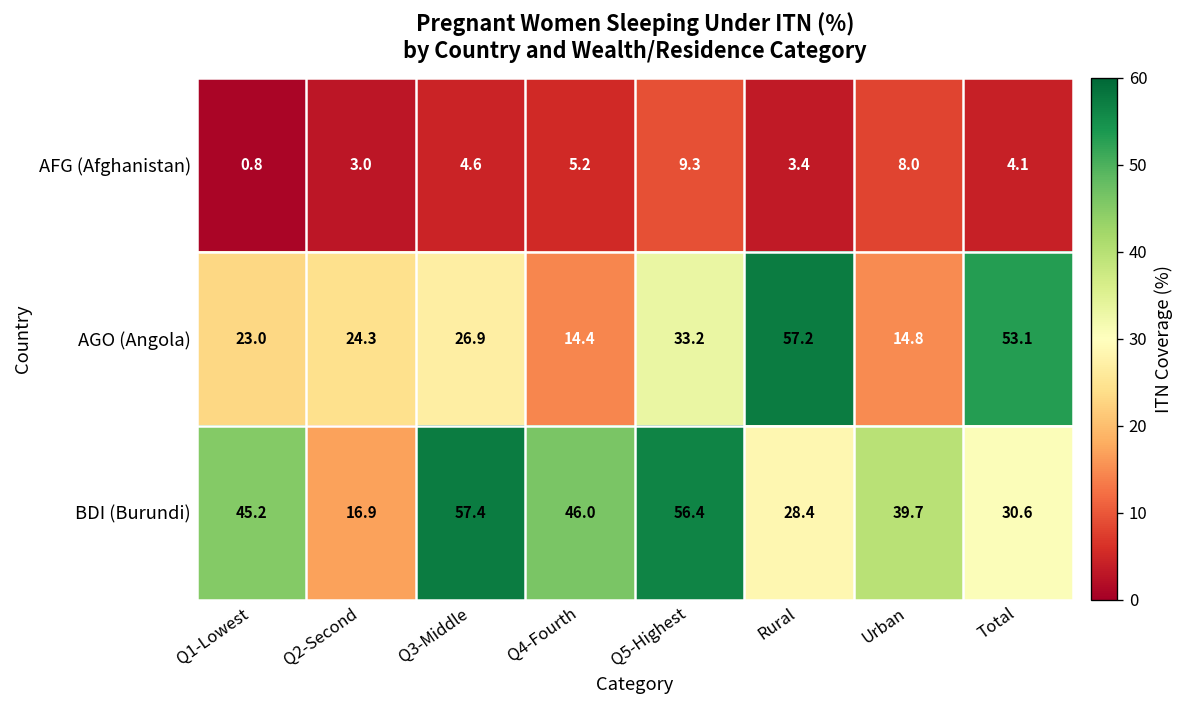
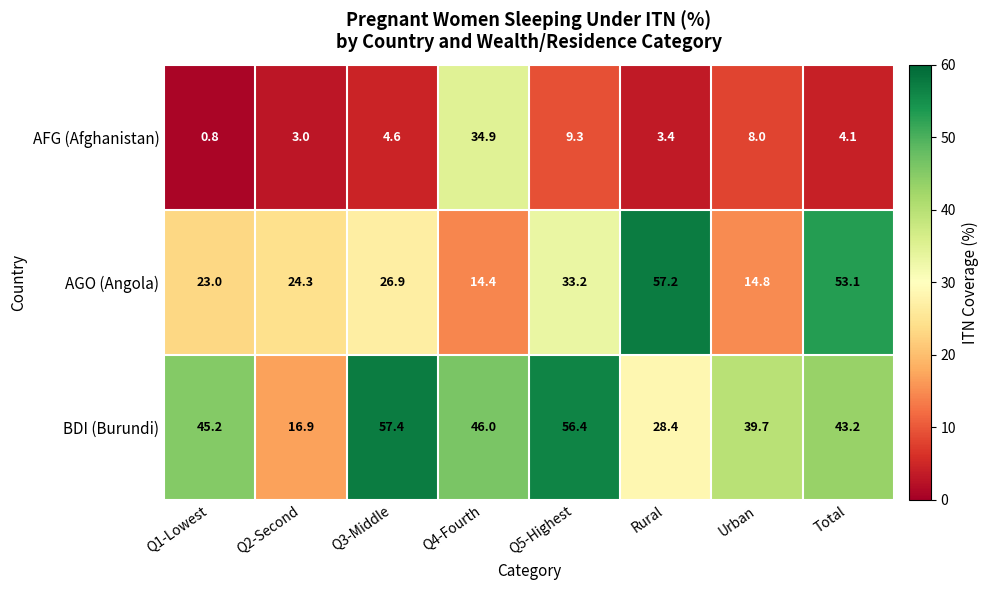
  {
    "AFG (Afghanistan)": {
      "Q1-Lowest": 0.8,
      "Q2-Second": 3.0,
      "Q3-Middle": 4.6,
-     "Q4-Fourth": 5.2,
+     "Q4-Fourth": 34.9,
      "Q5-Highest": 9.3,
      "Rural": 3.4,
      "Urban": 8.0,
      "Total": 4.1
    },
    "AGO (Angola)": {
      "Q1-Lowest": 23.0,
      "Q2-Second": 24.3,
      "Q3-Middle": 26.9,
      "Q4-Fourth": 14.4,
      "Q5-Highest": 33.2,
      "Rural": 57.2,
      "Urban": 14.8,
      "Total": 53.1
    },
    "BDI (Burundi)": {
      "Q1-Lowest": 45.2,
      "Q2-Second": 16.9,
      "Q3-Middle": 57.4,
      "Q4-Fourth": 46.0,
      "Q5-Highest": 56.4,
      "Rural": 28.4,
      "Urban": 39.7,
-     "Total": 30.6
+     "Total": 43.2
    }
  }
